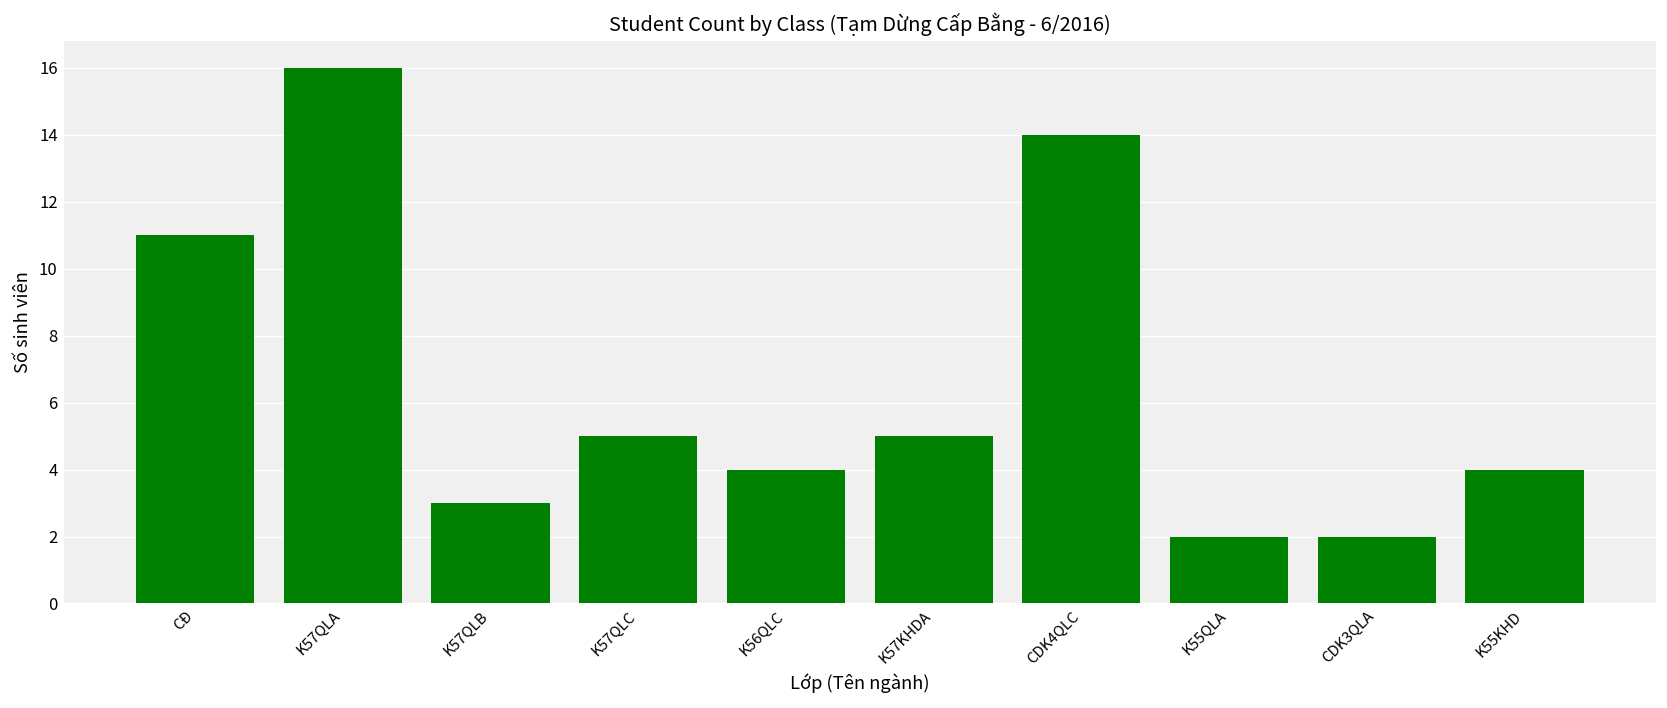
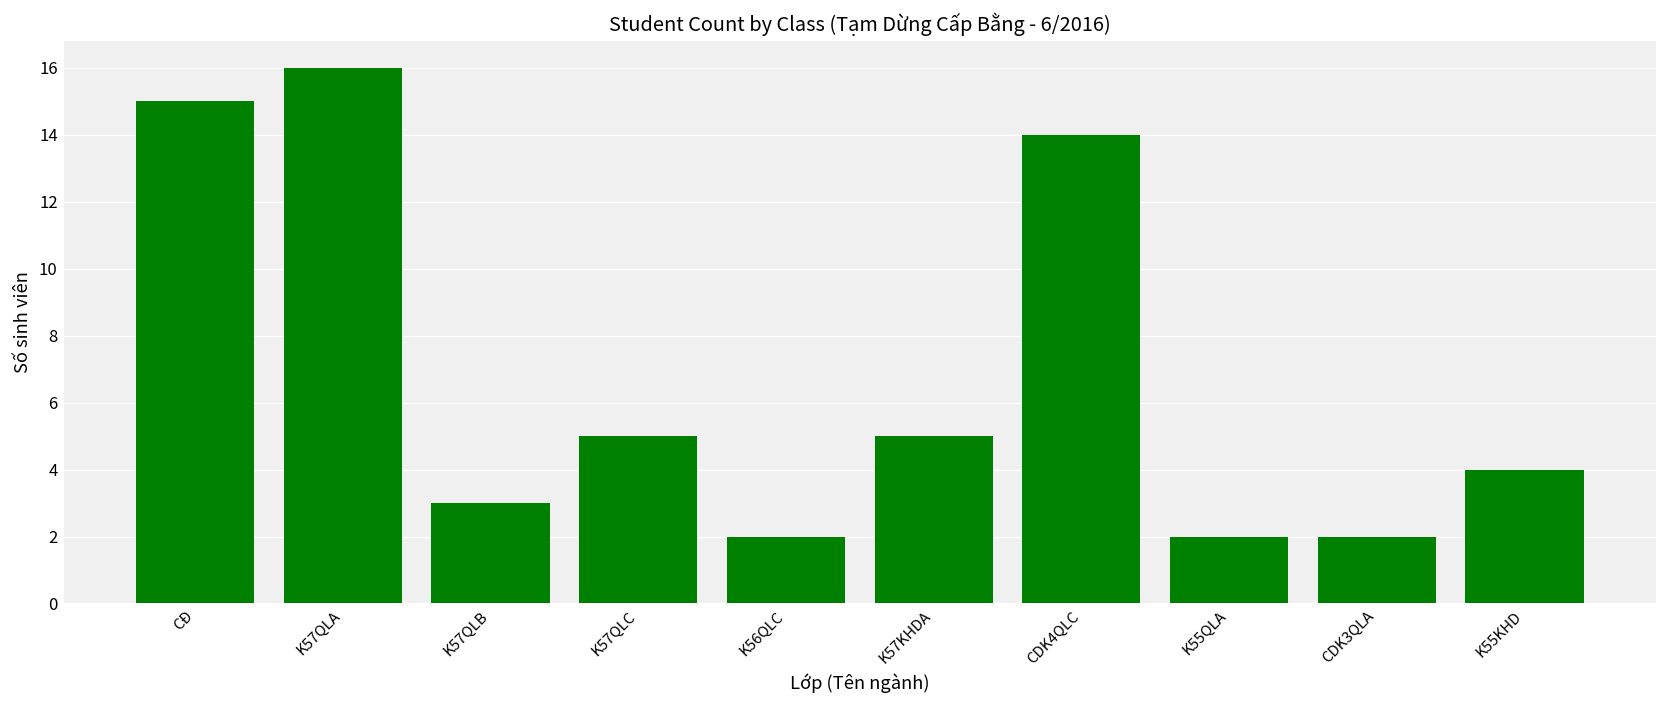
  {
-   "CĐ": 11,
+   "CĐ": 15,
    "K57QLA": 16,
    "K57QLB": 3,
    "K57QLC": 5,
-   "K56QLC": 4,
+   "K56QLC": 2,
    "K57KHDA": 5,
    "CDK4QLC": 14,
    "K55QLA": 2,
    "CDK3QLA": 2,
    "K55KHD": 4
  }
